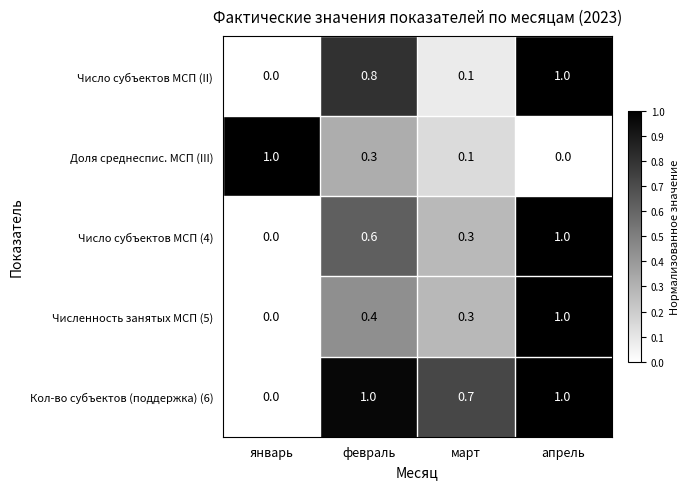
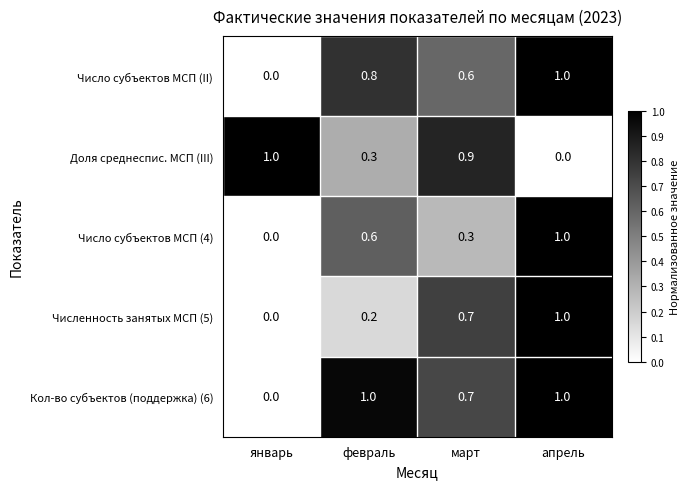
  {
    "Число субъектов МСП (II)": {
      "январь": 0.0,
      "февраль": 0.8,
-     "март": 0.1,
+     "март": 0.6,
      "апрель": 1.0
    },
    "Доля среднеспис. МСП (III)": {
      "январь": 1.0,
      "февраль": 0.3,
-     "март": 0.1,
+     "март": 0.9,
      "апрель": 0.0
    },
    "Число субъектов МСП (4)": {
      "январь": 0.0,
      "февраль": 0.6,
      "март": 0.3,
      "апрель": 1.0
    },
    "Численность занятых МСП (5)": {
      "январь": 0.0,
-     "февраль": 0.4,
-     "март": 0.3,
+     "февраль": 0.2,
+     "март": 0.7,
      "апрель": 1.0
    },
    "Кол-во субъектов (поддержка) (6)": {
      "январь": 0.0,
      "февраль": 1.0,
      "март": 0.7,
      "апрель": 1.0
    }
  }
